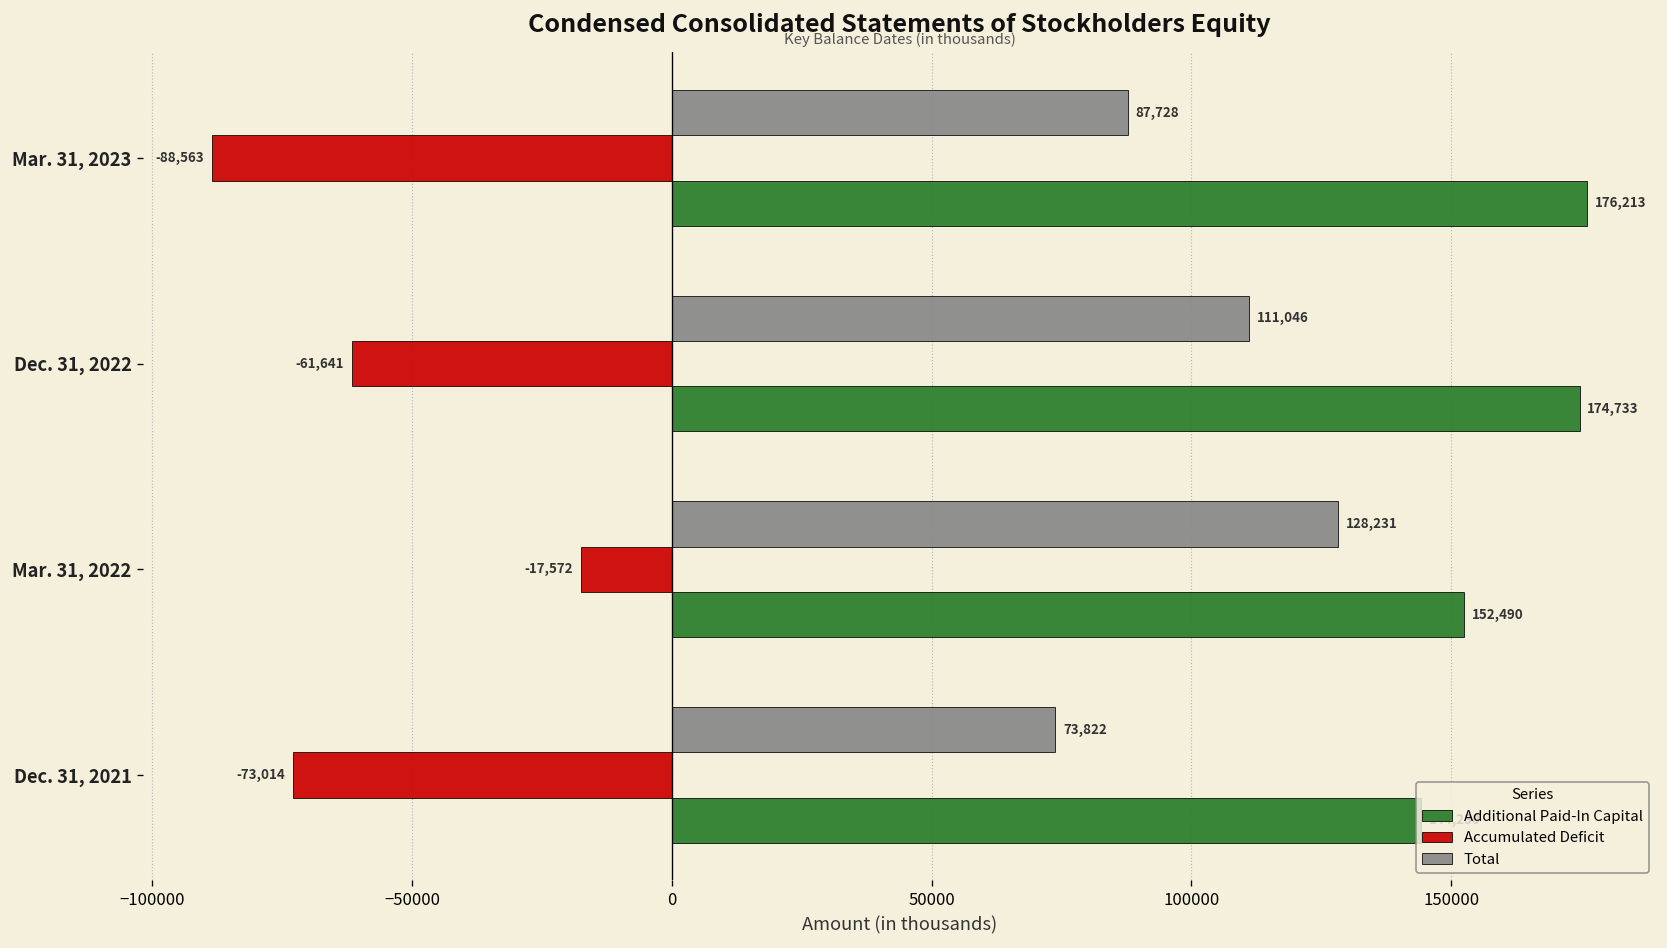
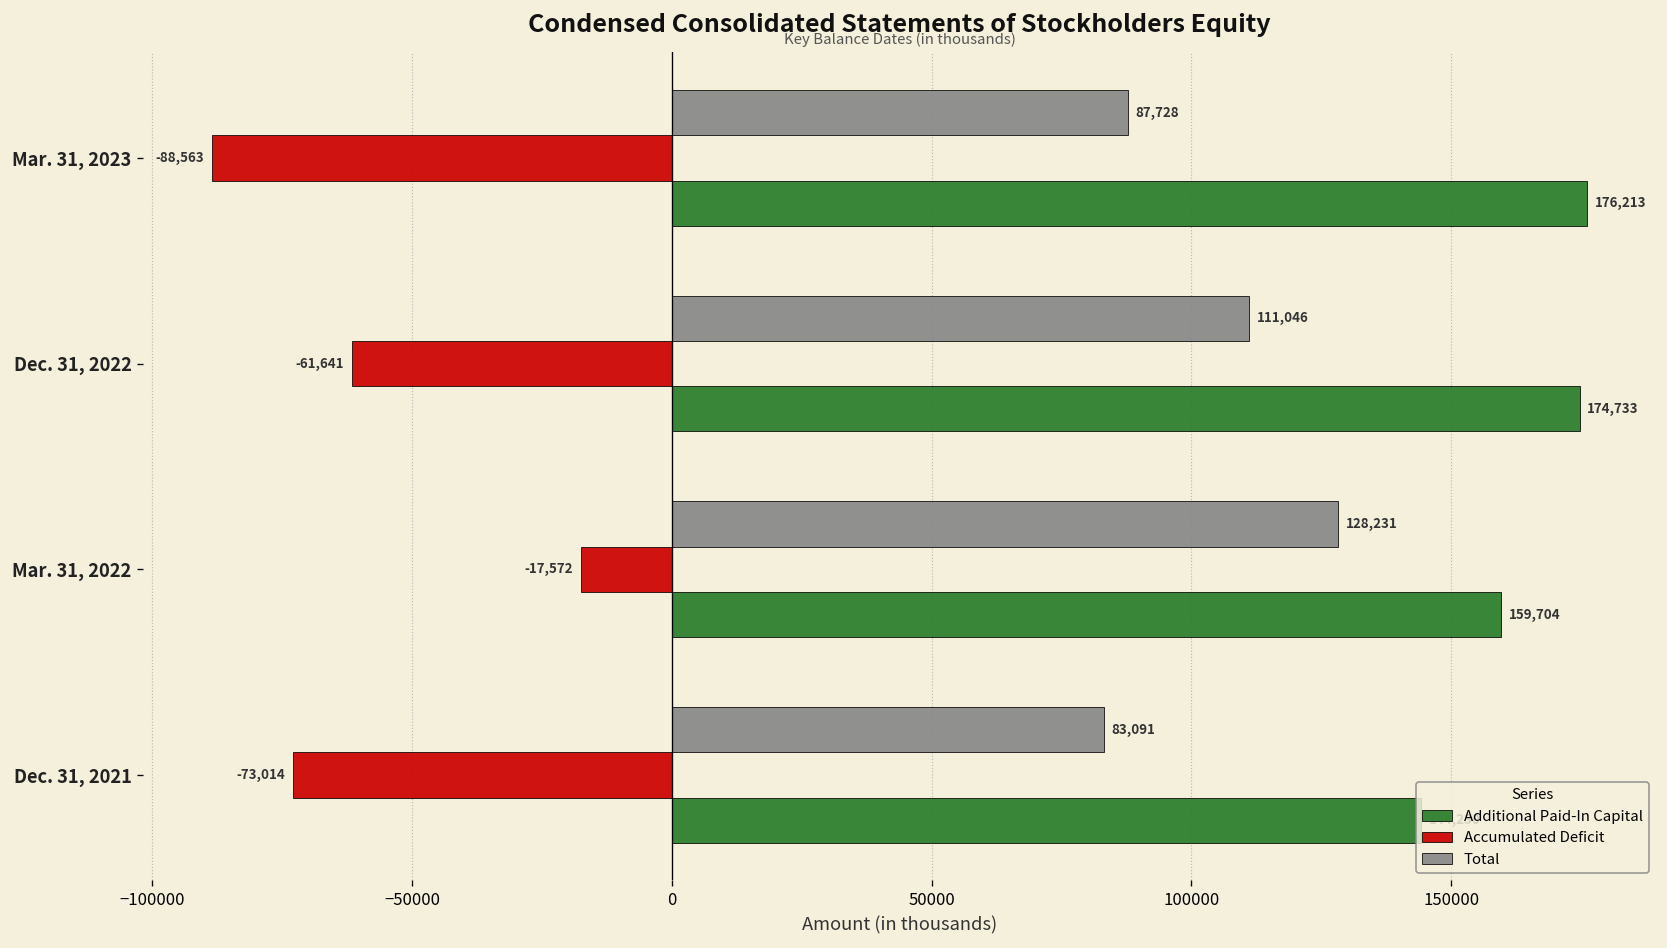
  {
    "Additional Paid-In Capital": {
      "Mar. 31, 2023": "176,213",
      "Dec. 31, 2022": "174,733",
-     "Mar. 31, 2022": "152,490"
+     "Mar. 31, 2022": "159,704"
    },
    "Accumulated Deficit": {
      "Mar. 31, 2023": "-88,563",
      "Dec. 31, 2022": "-61,641",
      "Mar. 31, 2022": "-17,572",
      "Dec. 31, 2021": "-73,014"
    },
    "Total": {
      "Mar. 31, 2023": "87,728",
      "Dec. 31, 2022": "111,046",
      "Mar. 31, 2022": "128,231",
-     "Dec. 31, 2021": "73,822"
+     "Dec. 31, 2021": "83,091"
    }
  }
